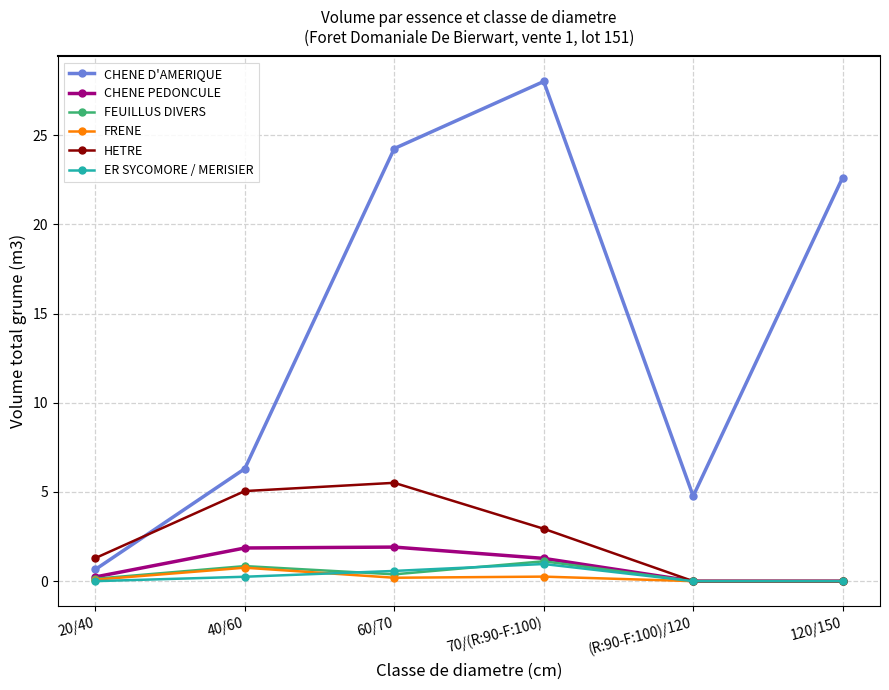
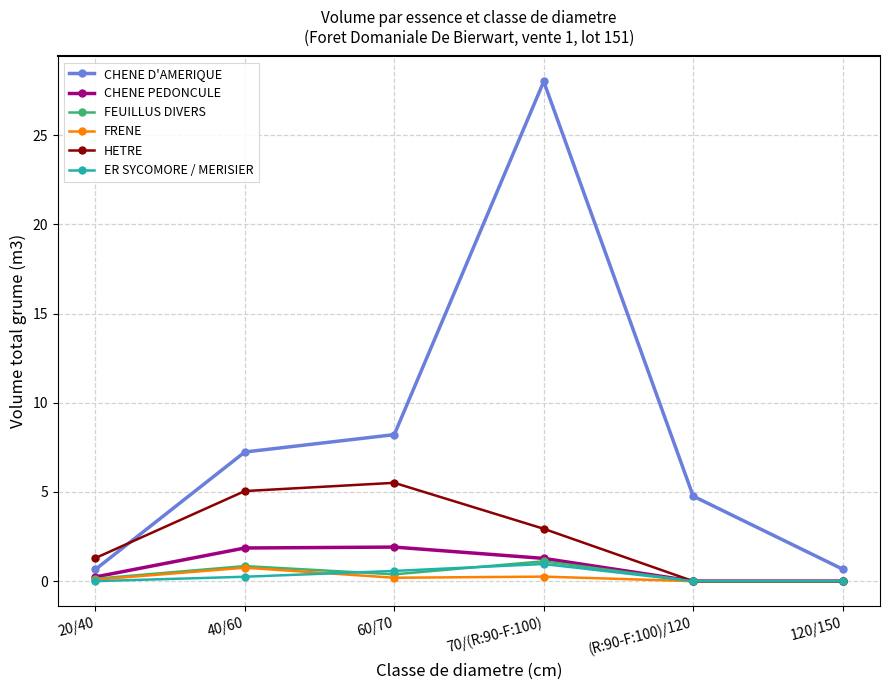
  {
    "CHENE D'AMERIQUE": {
      "20/40": 0.7,
-     "40/60": 6.3,
-     "60/70": 24.3,
+     "40/60": 7.2,
+     "60/70": 8.2,
      "70/(R:90-F:100)": 28.0,
      "(R:90-F:100)/120": 4.8,
-     "120/150": 22.6
+     "120/150": 0.7
    },
    "CHENE PEDONCULE": {
      "40/60": 1.9,
      "60/70": 1.9,
      "70/(R:90-F:100)": 1.3
    },
    "FEUILLUS DIVERS": {
      "60/70": 0.4,
      "70/(R:90-F:100)": 1.1
    },
    "FRENE": {
      "60/70": 0.2,
      "70/(R:90-F:100)": 0.3
    },
    "HETRE": {
      "20/40": 1.3,
      "40/60": 5.1,
      "60/70": 5.5,
      "70/(R:90-F:100)": 2.9
    },
    "ER SYCOMORE / MERISIER": {
      "40/60": 0.2,
      "60/70": 0.6,
      "70/(R:90-F:100)": 1.0
    }
  }
